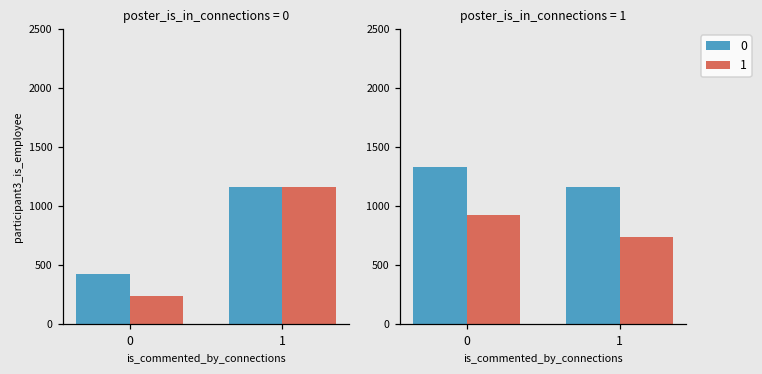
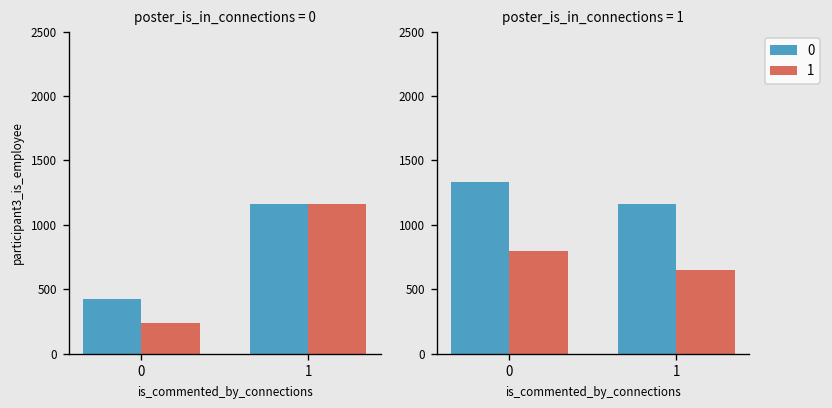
  {
    "poster_is_in_connections = 0": {
      "0": {
        "0": 430,
        "1": 1170
      },
      "1": {
        "0": 240,
        "1": 1170
      }
    },
    "poster_is_in_connections = 1": {
      "0": {
        "0": 1340,
        "1": 1170
      },
      "1": {
-       "0": 930,
-       "1": 740
+       "0": 800,
+       "1": 650
      }
    }
  }
